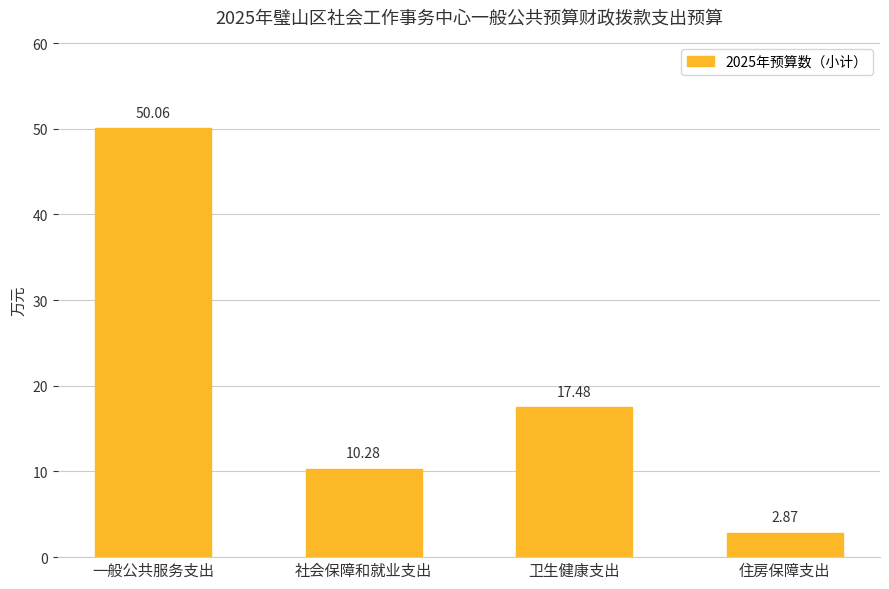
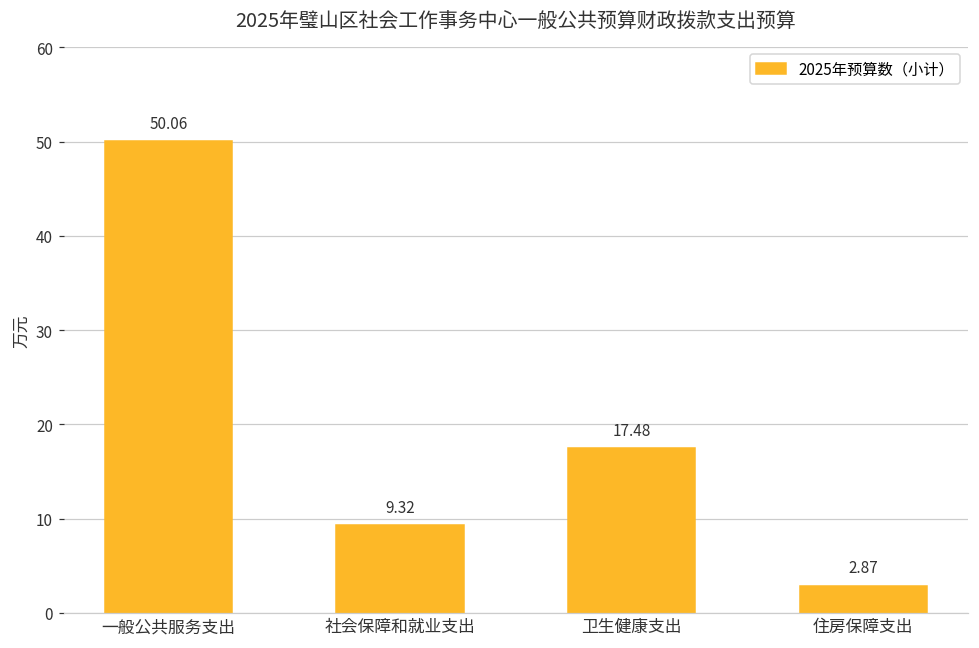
  {
    "一般公共服务支出": 50.06,
-   "社会保障和就业支出": 10.28,
+   "社会保障和就业支出": 9.32,
    "卫生健康支出": 17.48,
    "住房保障支出": 2.87
  }
